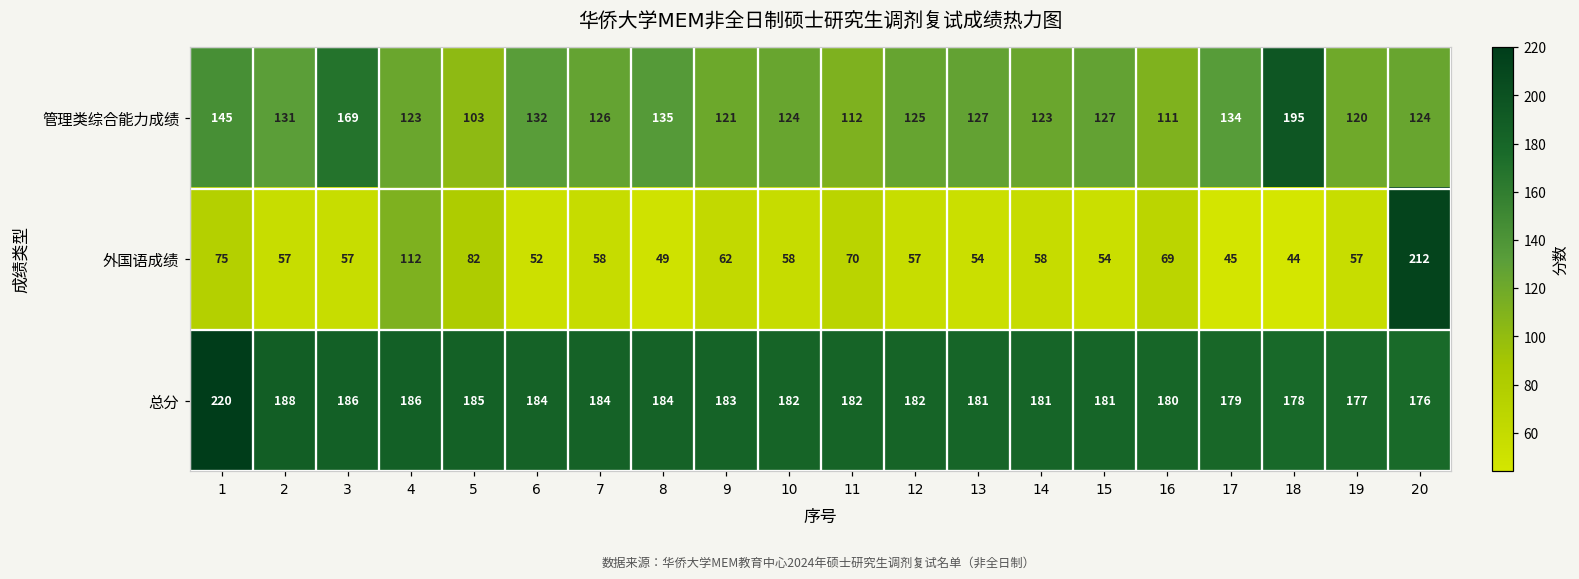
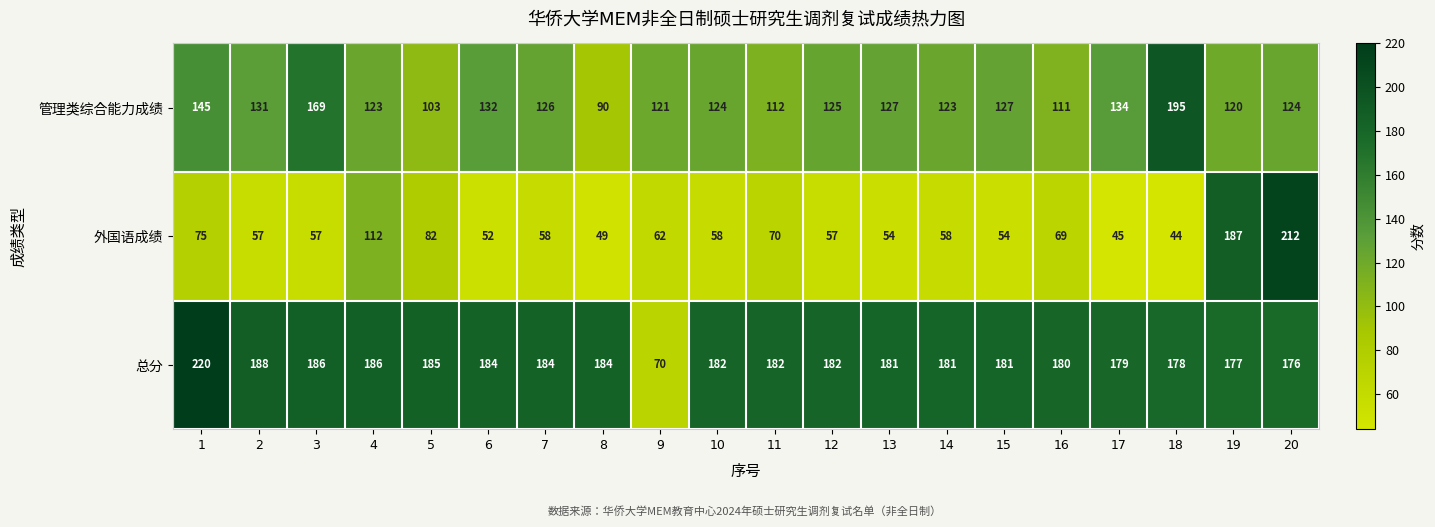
  {
    "管理类综合能力成绩": {
      "1": 145,
      "2": 131,
      "3": 169,
      "4": 123,
      "5": 103,
      "6": 132,
      "7": 126,
-     "8": 135,
+     "8": 90,
      "9": 121,
      "10": 124,
      "11": 112,
      "12": 125,
      "13": 127,
      "14": 123,
      "15": 127,
      "16": 111,
      "17": 134,
      "18": 195,
      "19": 120,
      "20": 124
    },
    "外国语成绩": {
      "1": 75,
      "2": 57,
      "3": 57,
      "4": 112,
      "5": 82,
      "6": 52,
      "7": 58,
      "8": 49,
      "9": 62,
      "10": 58,
      "11": 70,
      "12": 57,
      "13": 54,
      "14": 58,
      "15": 54,
      "16": 69,
      "17": 45,
      "18": 44,
-     "19": 57,
+     "19": 187,
      "20": 212
    },
    "总分": {
      "1": 220,
      "2": 188,
      "3": 186,
      "4": 186,
      "5": 185,
      "6": 184,
      "7": 184,
      "8": 184,
-     "9": 183,
+     "9": 70,
      "10": 182,
      "11": 182,
      "12": 182,
      "13": 181,
      "14": 181,
      "15": 181,
      "16": 180,
      "17": 179,
      "18": 178,
      "19": 177,
      "20": 176
    }
  }
